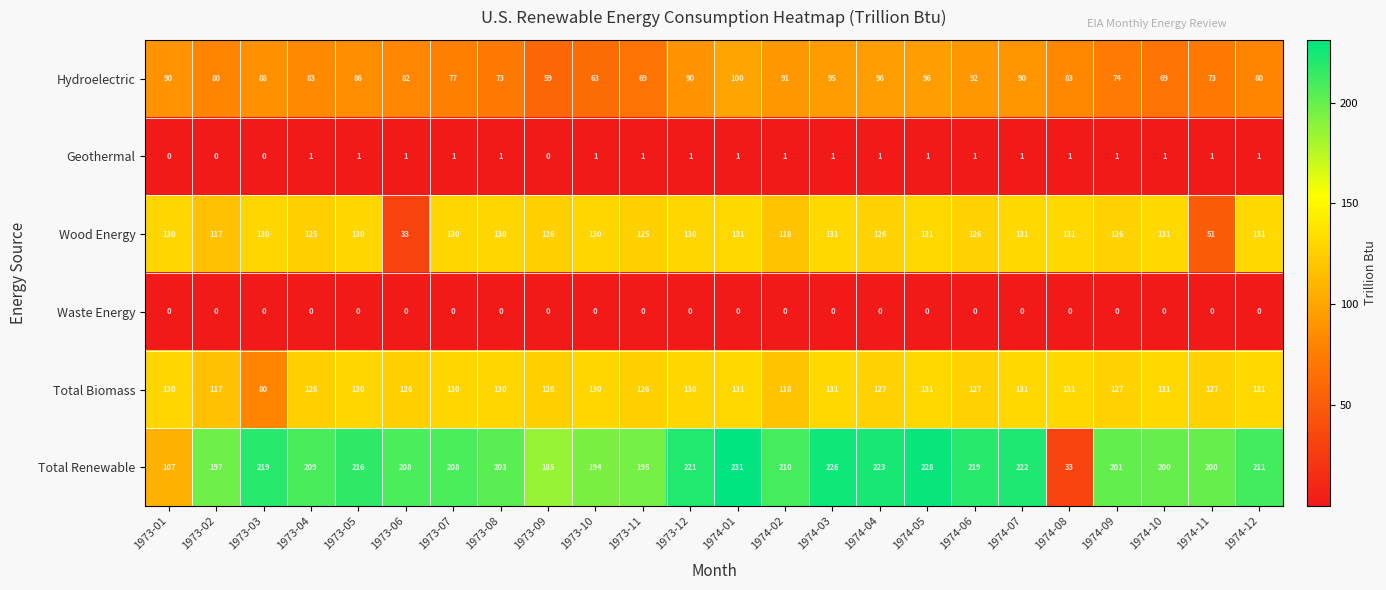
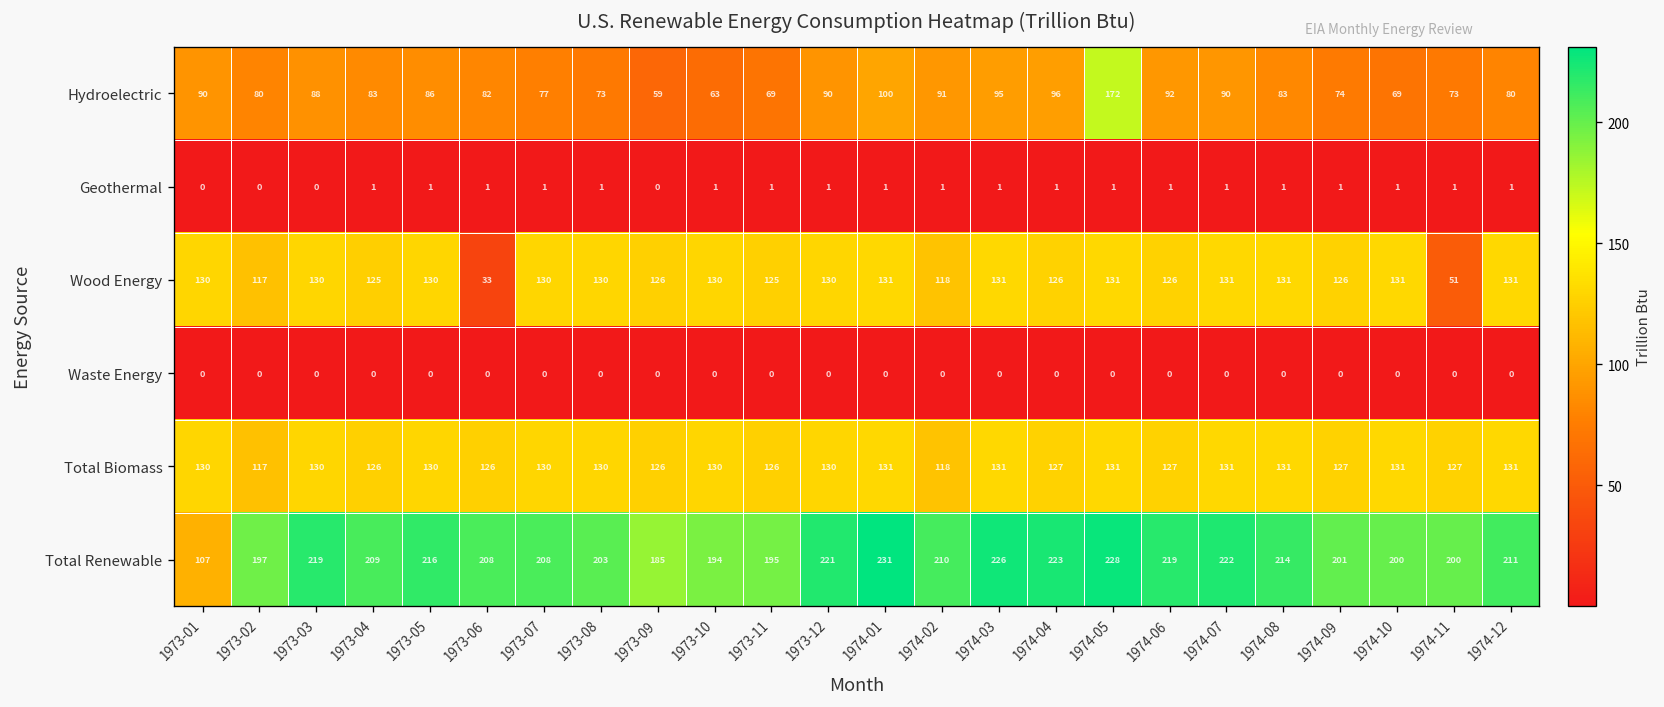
  {
    "Hydroelectric": {
      "1973-01": 90,
      "1973-02": 80,
      "1973-03": 88,
      "1973-04": 83,
      "1973-05": 86,
      "1973-06": 82,
      "1973-07": 77,
      "1973-08": 73,
      "1973-09": 59,
      "1973-10": 63,
      "1973-11": 69,
      "1973-12": 90,
      "1974-01": 100,
      "1974-02": 91,
      "1974-03": 95,
      "1974-04": 96,
-     "1974-05": 96,
+     "1974-05": 172,
      "1974-06": 92,
      "1974-07": 90,
      "1974-08": 83,
      "1974-09": 74,
      "1974-10": 69,
      "1974-11": 73,
      "1974-12": 80
    },
    "Geothermal": {
      "1973-01": 0,
      "1973-02": 0,
      "1973-03": 0,
      "1973-04": 1,
      "1973-05": 1,
      "1973-06": 1,
      "1973-07": 1,
      "1973-08": 1,
      "1973-09": 0,
      "1973-10": 1,
      "1973-11": 1,
      "1973-12": 1,
      "1974-01": 1,
      "1974-02": 1,
      "1974-03": 1,
      "1974-04": 1,
      "1974-05": 1,
      "1974-06": 1,
      "1974-07": 1,
      "1974-08": 1,
      "1974-09": 1,
      "1974-10": 1,
      "1974-11": 1,
      "1974-12": 1
    },
    "Wood Energy": {
      "1973-01": 130,
      "1973-02": 117,
      "1973-03": 130,
      "1973-04": 125,
      "1973-05": 130,
      "1973-06": 33,
      "1973-07": 130,
      "1973-08": 130,
      "1973-09": 126,
      "1973-10": 130,
      "1973-11": 125,
      "1973-12": 130,
      "1974-01": 131,
      "1974-02": 118,
      "1974-03": 131,
      "1974-04": 126,
      "1974-05": 131,
      "1974-06": 126,
      "1974-07": 131,
      "1974-08": 131,
      "1974-09": 126,
      "1974-10": 131,
      "1974-11": 51,
      "1974-12": 131
    },
    "Waste Energy": {
      "1973-01": 0,
      "1973-02": 0,
      "1973-03": 0,
      "1973-04": 0,
      "1973-05": 0,
      "1973-06": 0,
      "1973-07": 0,
      "1973-08": 0,
      "1973-09": 0,
      "1973-10": 0,
      "1973-11": 0,
      "1973-12": 0,
      "1974-01": 0,
      "1974-02": 0,
      "1974-03": 0,
      "1974-04": 0,
      "1974-05": 0,
      "1974-06": 0,
      "1974-07": 0,
      "1974-08": 0,
      "1974-09": 0,
      "1974-10": 0,
      "1974-11": 0,
      "1974-12": 0
    },
    "Total Biomass": {
      "1973-01": 130,
      "1973-02": 117,
-     "1973-03": 80,
+     "1973-03": 130,
      "1973-04": 126,
      "1973-05": 130,
      "1973-06": 126,
      "1973-07": 130,
      "1973-08": 130,
      "1973-09": 126,
      "1973-10": 130,
      "1973-11": 126,
      "1973-12": 130,
      "1974-01": 131,
      "1974-02": 118,
      "1974-03": 131,
      "1974-04": 127,
      "1974-05": 131,
      "1974-06": 127,
      "1974-07": 131,
      "1974-08": 131,
      "1974-09": 127,
      "1974-10": 131,
      "1974-11": 127,
      "1974-12": 131
    },
    "Total Renewable": {
      "1973-01": 107,
      "1973-02": 197,
      "1973-03": 219,
      "1973-04": 209,
      "1973-05": 216,
      "1973-06": 208,
      "1973-07": 208,
      "1973-08": 203,
      "1973-09": 185,
      "1973-10": 194,
      "1973-11": 195,
      "1973-12": 221,
      "1974-01": 231,
      "1974-02": 210,
      "1974-03": 226,
      "1974-04": 223,
      "1974-05": 228,
      "1974-06": 219,
      "1974-07": 222,
-     "1974-08": 33,
+     "1974-08": 214,
      "1974-09": 201,
      "1974-10": 200,
      "1974-11": 200,
      "1974-12": 211
    }
  }
